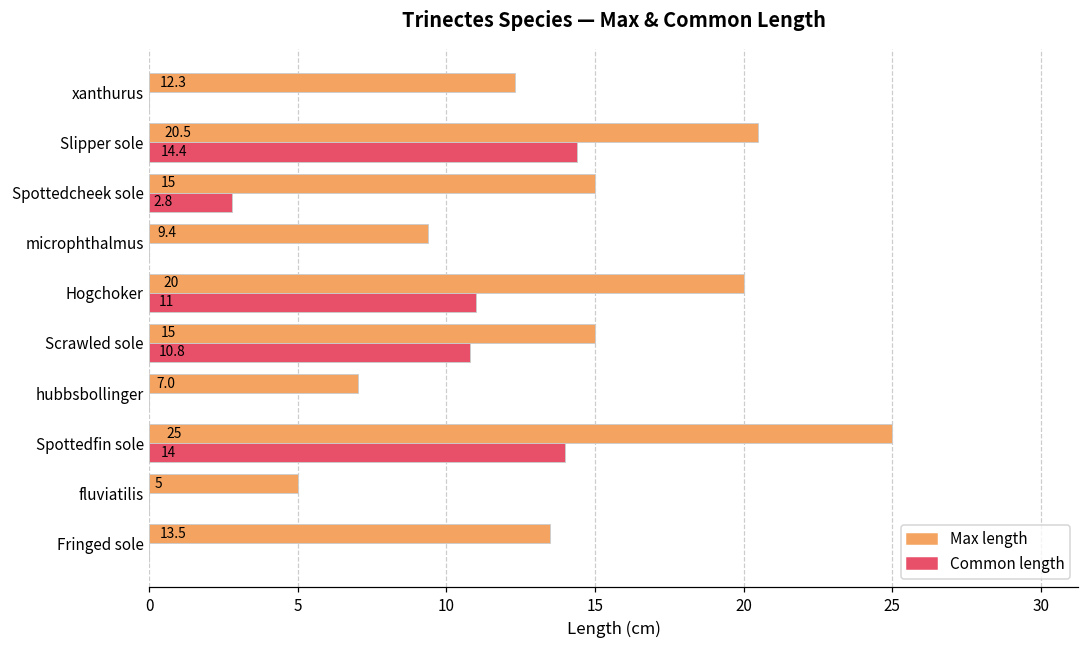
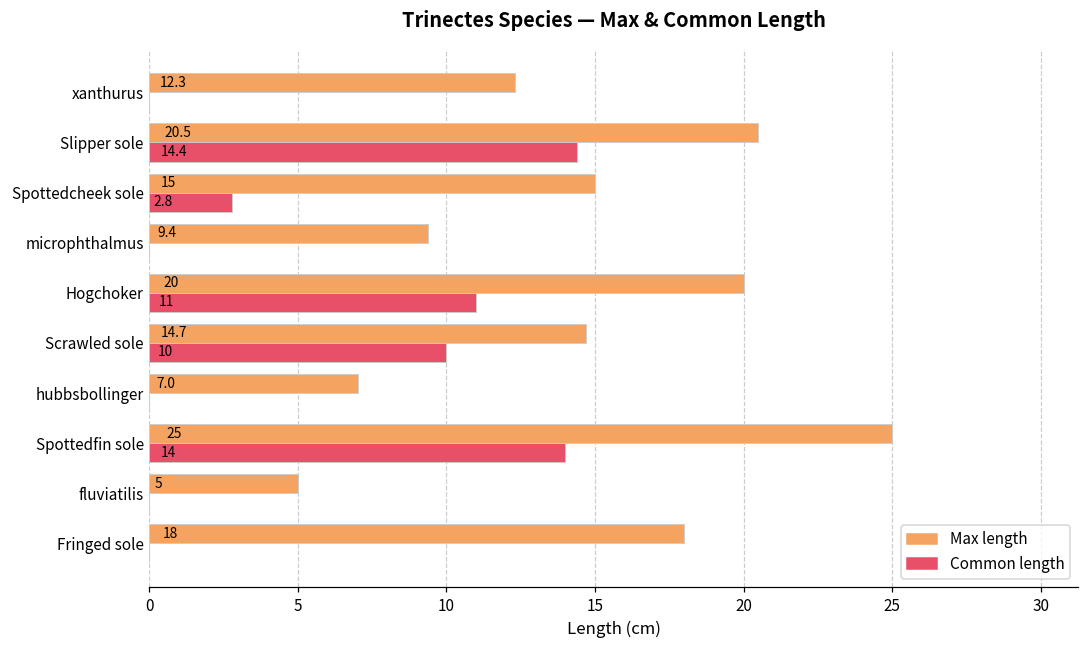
  {
    "Max length": {
      "xanthurus": 12.3,
      "Slipper sole": 20.5,
      "Spottedcheek sole": 15,
      "microphthalmus": 9.4,
      "Hogchoker": 20,
-     "Scrawled sole": 15,
+     "Scrawled sole": 14.7,
      "hubbsbollinger": 7.0,
      "Spottedfin sole": 25,
      "fluviatilis": 5,
-     "Fringed sole": 13.5
+     "Fringed sole": 18
    },
    "Common length": {
      "Slipper sole": 14.4,
      "Spottedcheek sole": 2.8,
      "Hogchoker": 11,
-     "Scrawled sole": 10.8,
+     "Scrawled sole": 10,
      "Spottedfin sole": 14
    }
  }
